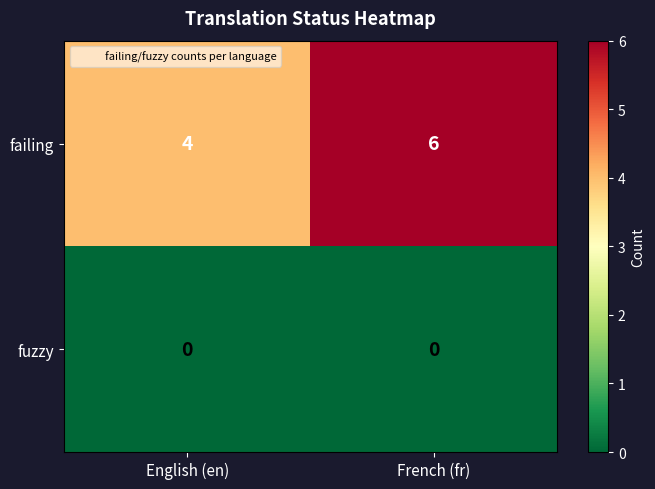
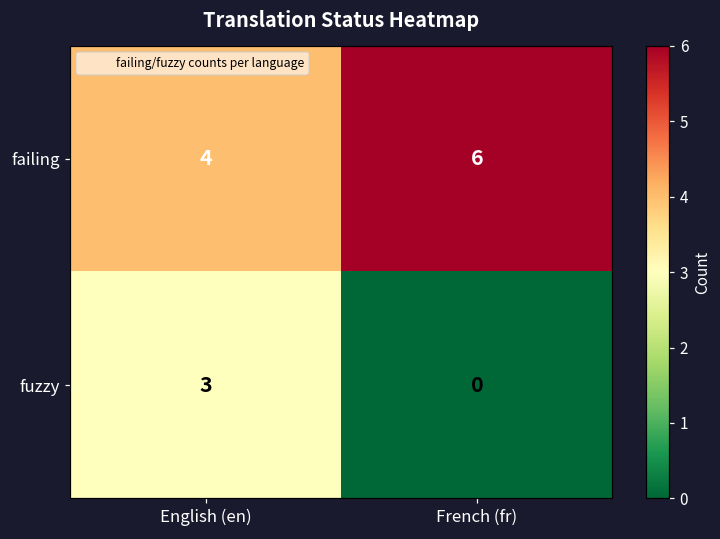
  {
    "failing": {
      "English (en)": 4,
      "French (fr)": 6
    },
    "fuzzy": {
-     "English (en)": 0,
+     "English (en)": 3,
      "French (fr)": 0
    }
  }
